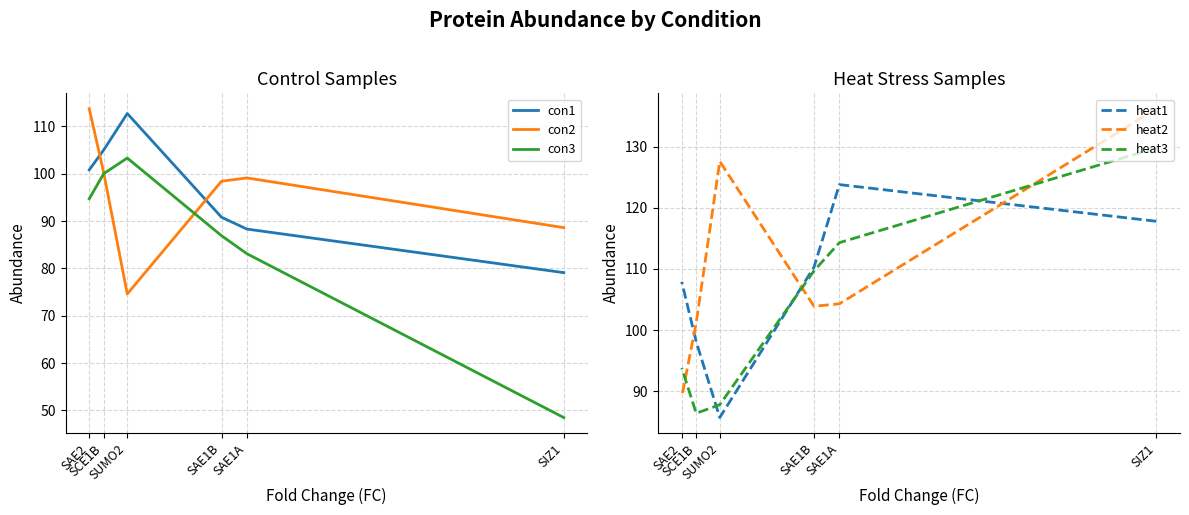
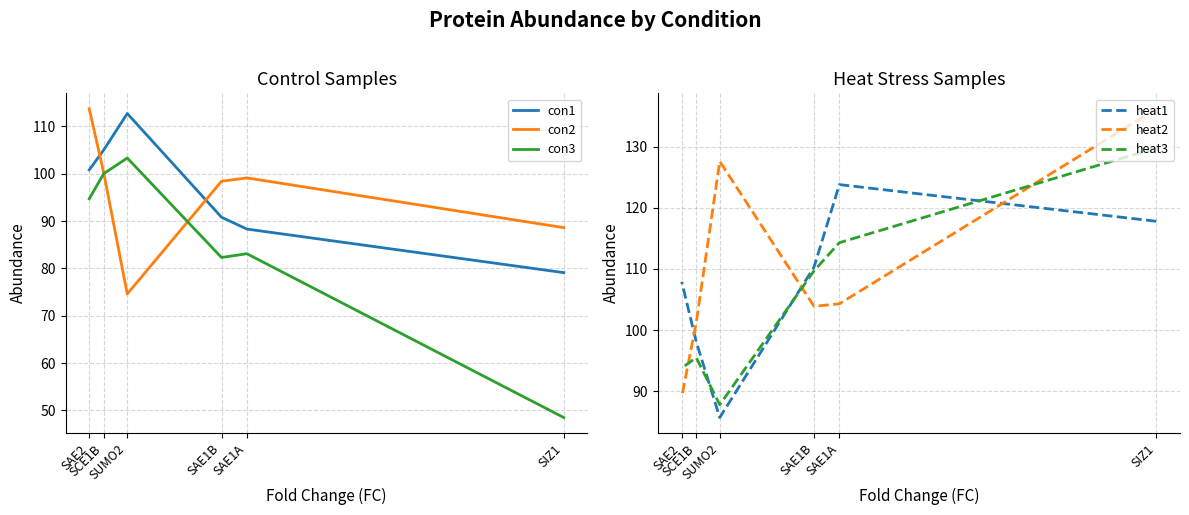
  {
    "Control Samples": {
      "con1": {
        "SAE2": 101,
        "SCE1B": 105,
        "SUMO2": 113,
        "SAE1B": 91,
        "SAE1A": 88,
        "SIZ1": 79
      },
      "con2": {
        "SAE2": 114,
        "SUMO2": 75,
        "SAE1B": 98,
        "SAE1A": 99,
        "SIZ1": 89
      },
      "con3": {
        "SAE2": 95,
        "SUMO2": 103,
-       "SAE1B": 87,
+       "SAE1B": 82,
        "SAE1A": 83,
        "SIZ1": 49
      }
    },
    "Heat Stress Samples": {
      "heat1": {
        "SAE2": 108,
        "SCE1B": 98,
        "SUMO2": 86,
        "SAE1B": 110,
        "SAE1A": 124,
        "SIZ1": 118
      },
      "heat2": {
        "SAE2": 89,
        "SCE1B": 101,
        "SUMO2": 128,
        "SAE1B": 104,
        "SAE1A": 104
      },
      "heat3": {
        "SAE2": 94,
-       "SCE1B": 86,
+       "SCE1B": 96,
        "SUMO2": 88,
        "SAE1B": 110,
        "SAE1A": 114
      }
    }
  }
